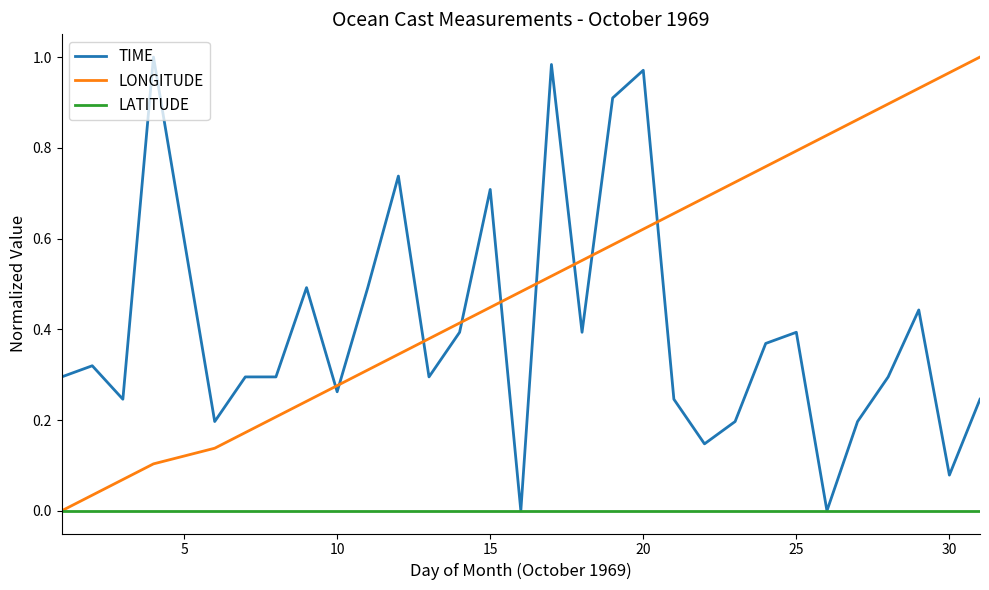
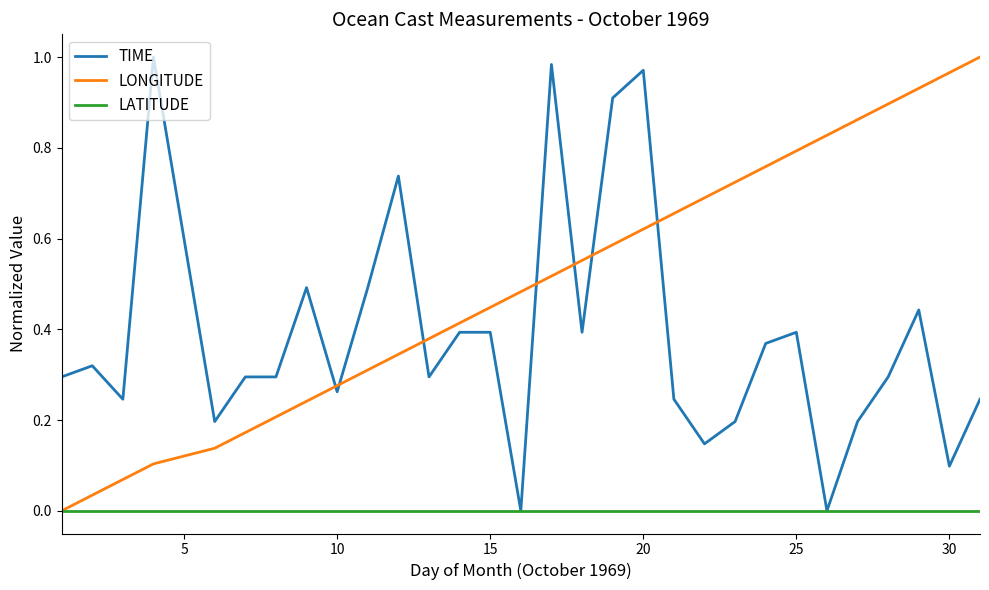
  {
    "TIME": {
      "10": 0.26,
-     "15": 0.71,
+     "15": 0.39,
      "20": 0.97,
      "25": 0.39,
-     "30": 0.08
+     "30": 0.10
    },
    "LONGITUDE": {
      "10": 0.28,
      "15": 0.45,
      "20": 0.62,
      "25": 0.79,
      "30": 0.97
    },
    "LATITUDE": {
      "10": 0.00,
      "15": 0.00,
      "20": 0.00,
      "25": 0.00,
      "30": 0.00
    }
  }
